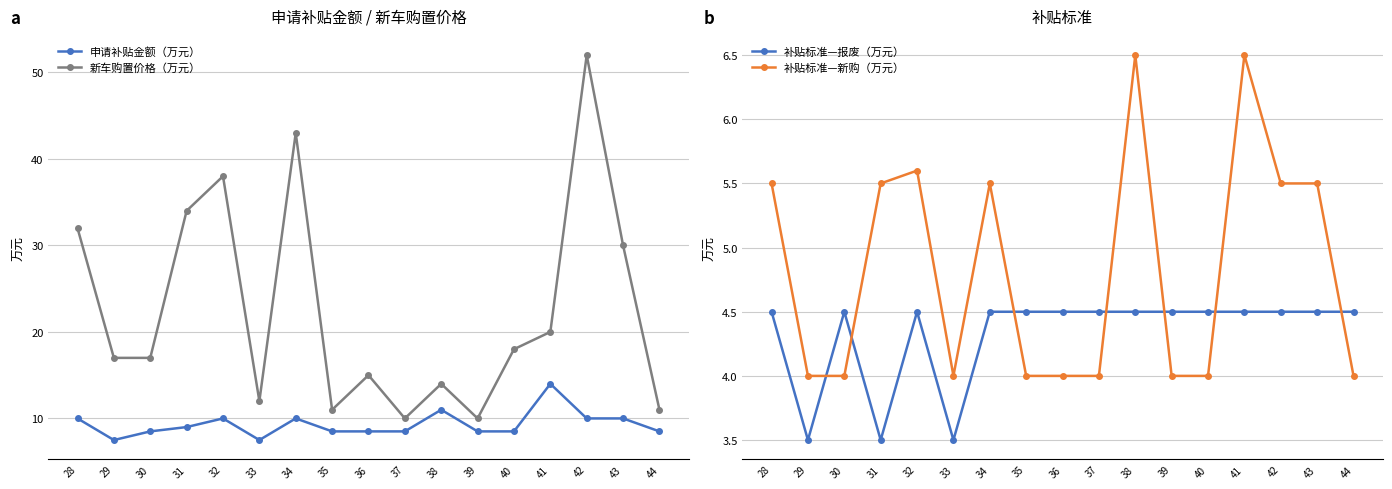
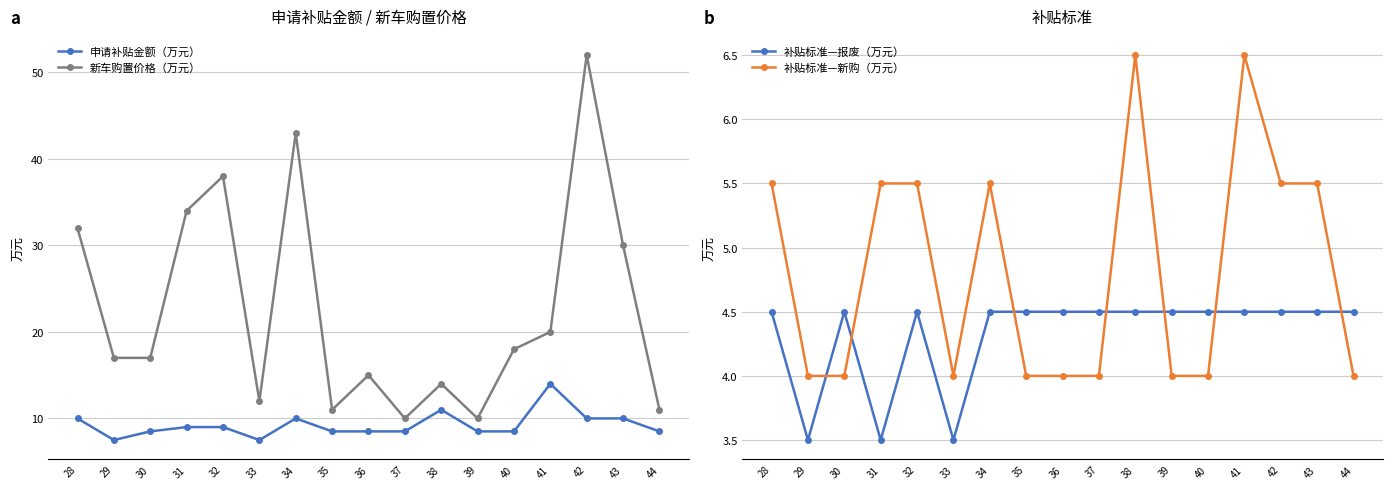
  {
    "申请补贴金额 / 新车购置价格": {
      "申请补贴金额（万元）": {
        "28": 10,
        "29": 8,
        "30": 9,
        "31": 9,
-       "32": 10,
+       "32": 9,
        "33": 8,
        "34": 10,
        "35": 9,
        "36": 9,
        "37": 9,
        "38": 11,
        "39": 9,
        "40": 9,
        "41": 14,
        "42": 10,
        "43": 10,
        "44": 9
      },
      "新车购置价格（万元）": {
        "28": 32,
        "29": 17,
        "30": 17,
        "31": 34,
        "32": 38,
        "33": 12,
        "34": 43,
        "35": 11,
        "36": 15,
        "37": 10,
        "38": 14,
        "39": 10,
        "40": 18,
        "41": 20,
        "42": 52,
        "43": 30,
        "44": 11
      }
    },
    "补贴标准": {
      "补贴标准—报废（万元）": {
        "28": 4.5,
        "29": 3.5,
        "30": 4.5,
        "31": 3.5,
        "32": 4.5,
        "33": 3.5,
        "34": 4.5,
        "35": 4.5,
        "36": 4.5,
        "37": 4.5,
        "38": 4.5,
        "39": 4.5,
        "40": 4.5,
        "41": 4.5,
        "42": 4.5,
        "43": 4.5,
        "44": 4.5
      },
      "补贴标准—新购（万元）": {
        "28": 5.5,
        "29": 4.0,
        "30": 4.0,
        "31": 5.5,
-       "32": 5.6,
+       "32": 5.5,
        "33": 4.0,
        "34": 5.5,
        "35": 4.0,
        "36": 4.0,
        "37": 4.0,
        "38": 6.5,
        "39": 4.0,
        "40": 4.0,
        "41": 6.5,
        "42": 5.5,
        "43": 5.5,
        "44": 4.0
      }
    }
  }
